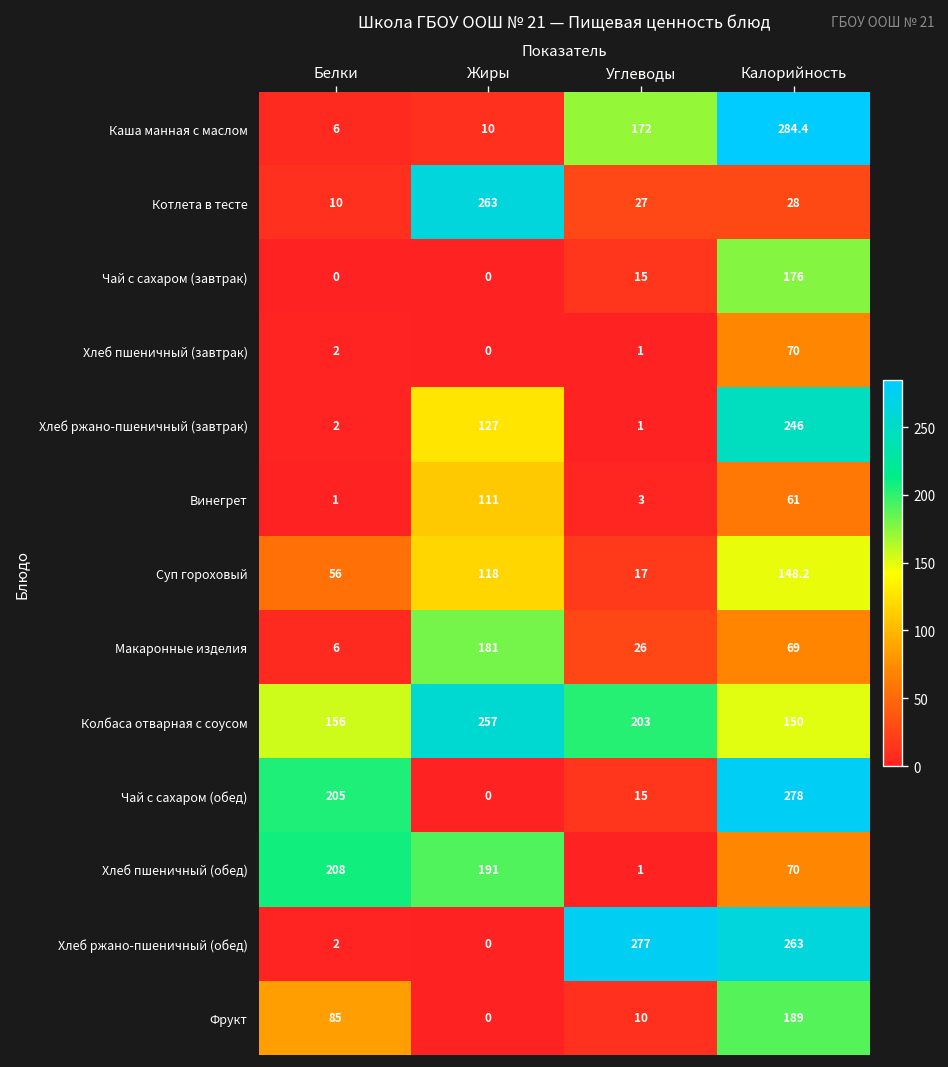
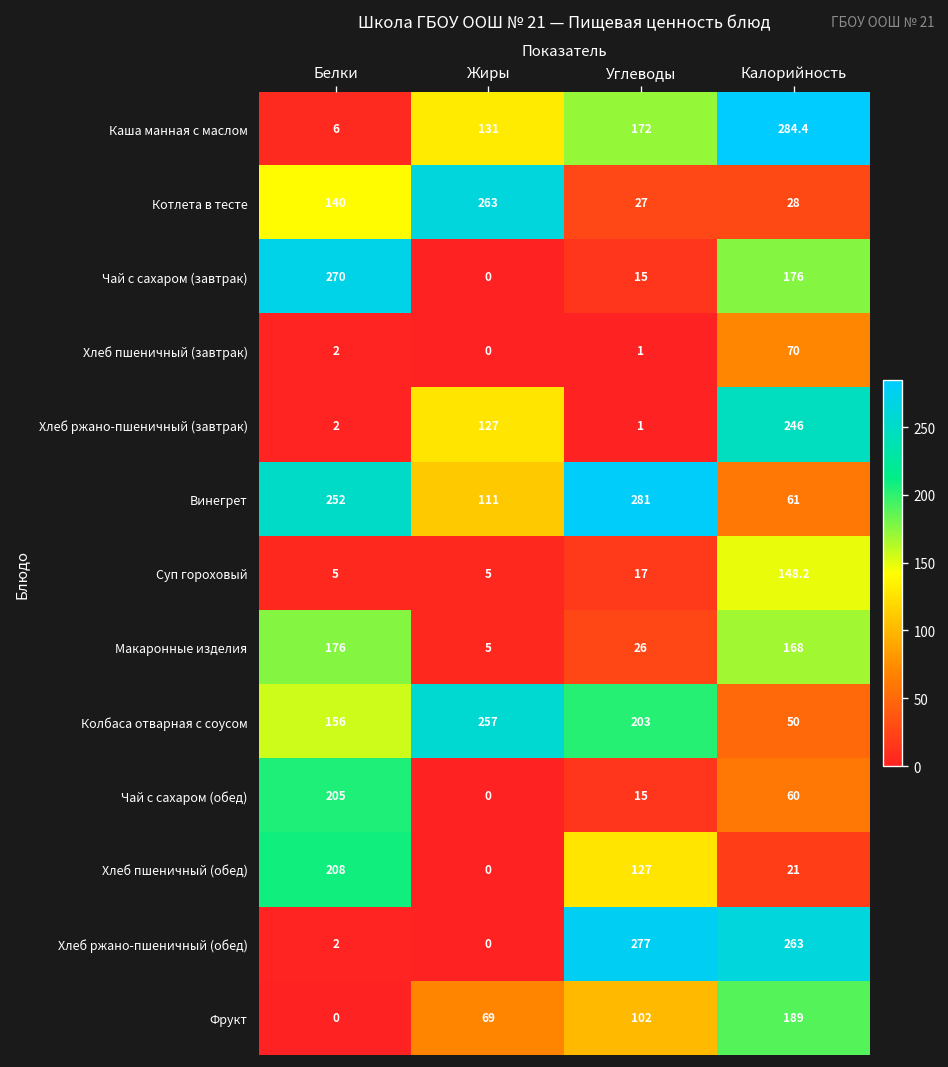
  {
    "Каша манная с маслом": {
      "Белки": 6,
-     "Жиры": 10,
+     "Жиры": 131,
      "Углеводы": 172,
      "Калорийность": 284.4
    },
    "Котлета в тесте": {
-     "Белки": 10,
+     "Белки": 140,
      "Жиры": 263,
      "Углеводы": 27,
      "Калорийность": 28
    },
    "Чай с сахаром (завтрак)": {
-     "Белки": 0,
+     "Белки": 270,
      "Жиры": 0,
      "Углеводы": 15,
      "Калорийность": 176
    },
    "Хлеб пшеничный (завтрак)": {
      "Белки": 2,
      "Жиры": 0,
      "Углеводы": 1,
      "Калорийность": 70
    },
    "Хлеб ржано-пшеничный (завтрак)": {
      "Белки": 2,
      "Жиры": 127,
      "Углеводы": 1,
      "Калорийность": 246
    },
    "Винегрет": {
-     "Белки": 1,
+     "Белки": 252,
      "Жиры": 111,
-     "Углеводы": 3,
+     "Углеводы": 281,
      "Калорийность": 61
    },
    "Суп гороховый": {
-     "Белки": 56,
-     "Жиры": 118,
+     "Белки": 5,
+     "Жиры": 5,
      "Углеводы": 17,
      "Калорийность": 148.2
    },
    "Макаронные изделия": {
-     "Белки": 6,
-     "Жиры": 181,
+     "Белки": 176,
+     "Жиры": 5,
      "Углеводы": 26,
-     "Калорийность": 69
+     "Калорийность": 168
    },
    "Колбаса отварная с соусом": {
      "Белки": 156,
      "Жиры": 257,
      "Углеводы": 203,
-     "Калорийность": 150
+     "Калорийность": 50
    },
    "Чай с сахаром (обед)": {
      "Белки": 205,
      "Жиры": 0,
      "Углеводы": 15,
-     "Калорийность": 278
+     "Калорийность": 60
    },
    "Хлеб пшеничный (обед)": {
      "Белки": 208,
-     "Жиры": 191,
-     "Углеводы": 1,
-     "Калорийность": 70
+     "Жиры": 0,
+     "Углеводы": 127,
+     "Калорийность": 21
    },
    "Хлеб ржано-пшеничный (обед)": {
      "Белки": 2,
      "Жиры": 0,
      "Углеводы": 277,
      "Калорийность": 263
    },
    "Фрукт": {
-     "Белки": 85,
-     "Жиры": 0,
-     "Углеводы": 10,
+     "Белки": 0,
+     "Жиры": 69,
+     "Углеводы": 102,
      "Калорийность": 189
    }
  }
